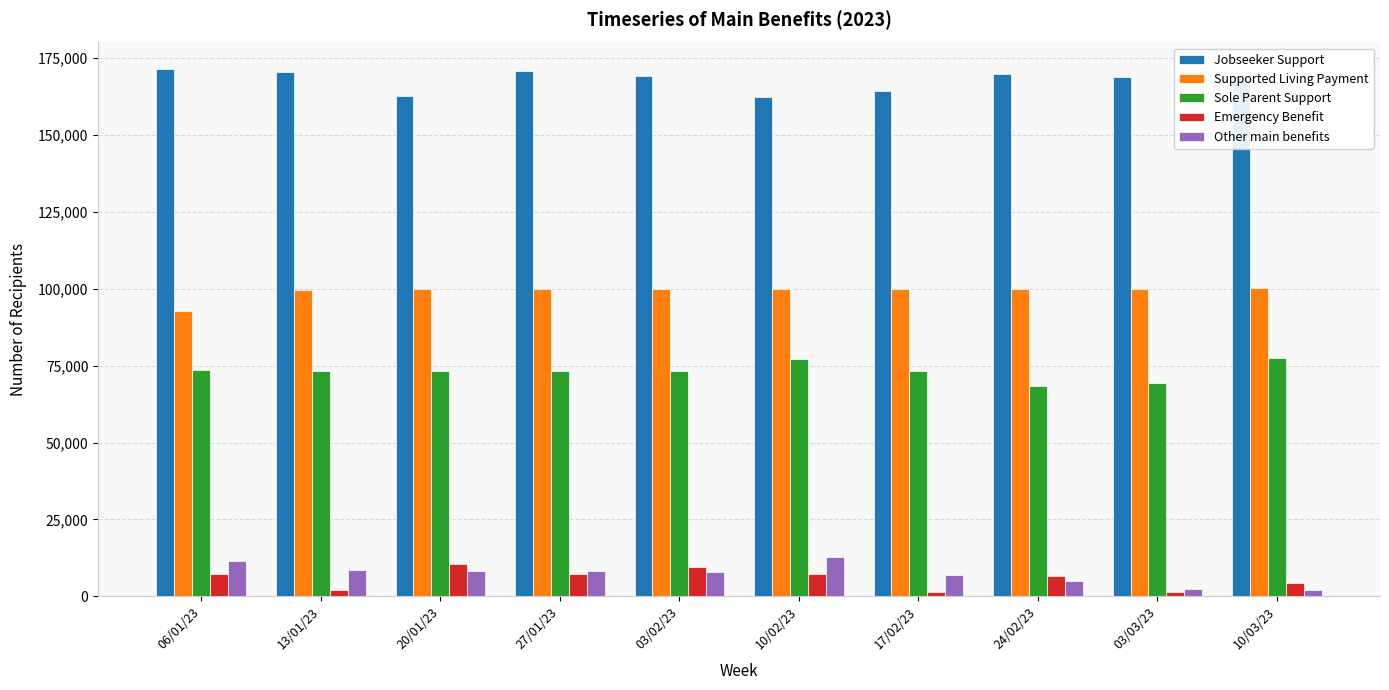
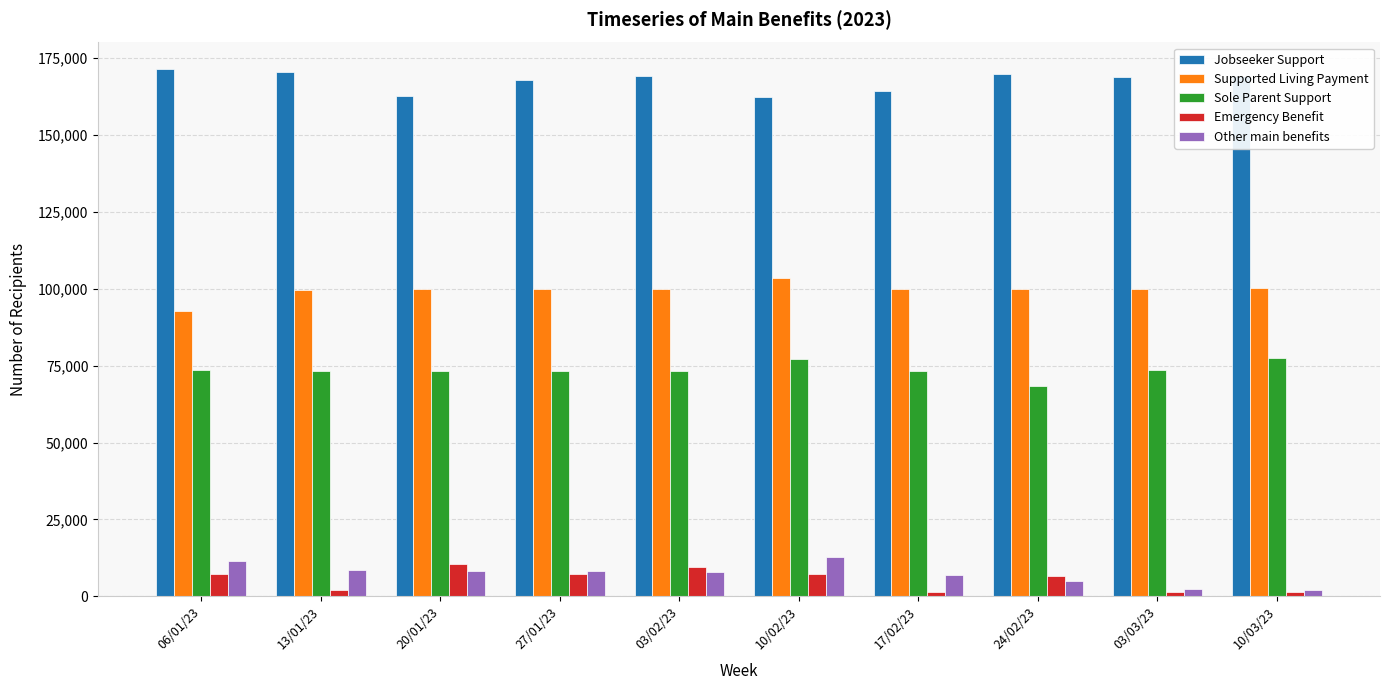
  {
    "Jobseeker Support": {
      "06/01/23": "172,000",
      "13/01/23": "171,000",
      "20/01/23": "163,000",
-     "27/01/23": "171,000",
+     "27/01/23": "168,000",
      "03/02/23": "169,000",
      "10/02/23": "162,000",
      "17/02/23": "164,000",
      "24/02/23": "170,000",
      "03/03/23": "169,000"
    },
    "Supported Living Payment": {
      "06/01/23": "93,000",
      "13/01/23": "100,000",
      "20/01/23": "100,000",
      "27/01/23": "100,000",
      "03/02/23": "100,000",
-     "10/02/23": "100,000",
+     "10/02/23": "103,000",
      "17/02/23": "100,000",
      "24/02/23": "100,000",
      "03/03/23": "100,000",
      "10/03/23": "100,000"
    },
    "Sole Parent Support": {
      "06/01/23": "74,000",
      "13/01/23": "73,000",
      "20/01/23": "73,000",
      "27/01/23": "73,000",
      "03/02/23": "73,000",
      "10/02/23": "77,000",
      "17/02/23": "73,000",
      "24/02/23": "68,000",
-     "03/03/23": "69,000",
+     "03/03/23": "73,000",
      "10/03/23": "77,000"
    },
    "Emergency Benefit": {
      "06/01/23": "7,000",
      "13/01/23": "2,000",
      "20/01/23": "10,000",
      "27/01/23": "7,000",
      "03/02/23": "9,000",
      "10/02/23": "7,000",
      "17/02/23": "1,000",
      "24/02/23": "7,000",
      "03/03/23": "1,000",
-     "10/03/23": "4,000"
+     "10/03/23": "1,000"
    },
    "Other main benefits": {
      "06/01/23": "12,000",
      "13/01/23": "8,000",
      "20/01/23": "8,000",
      "27/01/23": "8,000",
      "03/02/23": "8,000",
      "10/02/23": "13,000",
      "17/02/23": "7,000",
      "24/02/23": "5,000",
      "03/03/23": "2,000",
      "10/03/23": "2,000"
    }
  }
